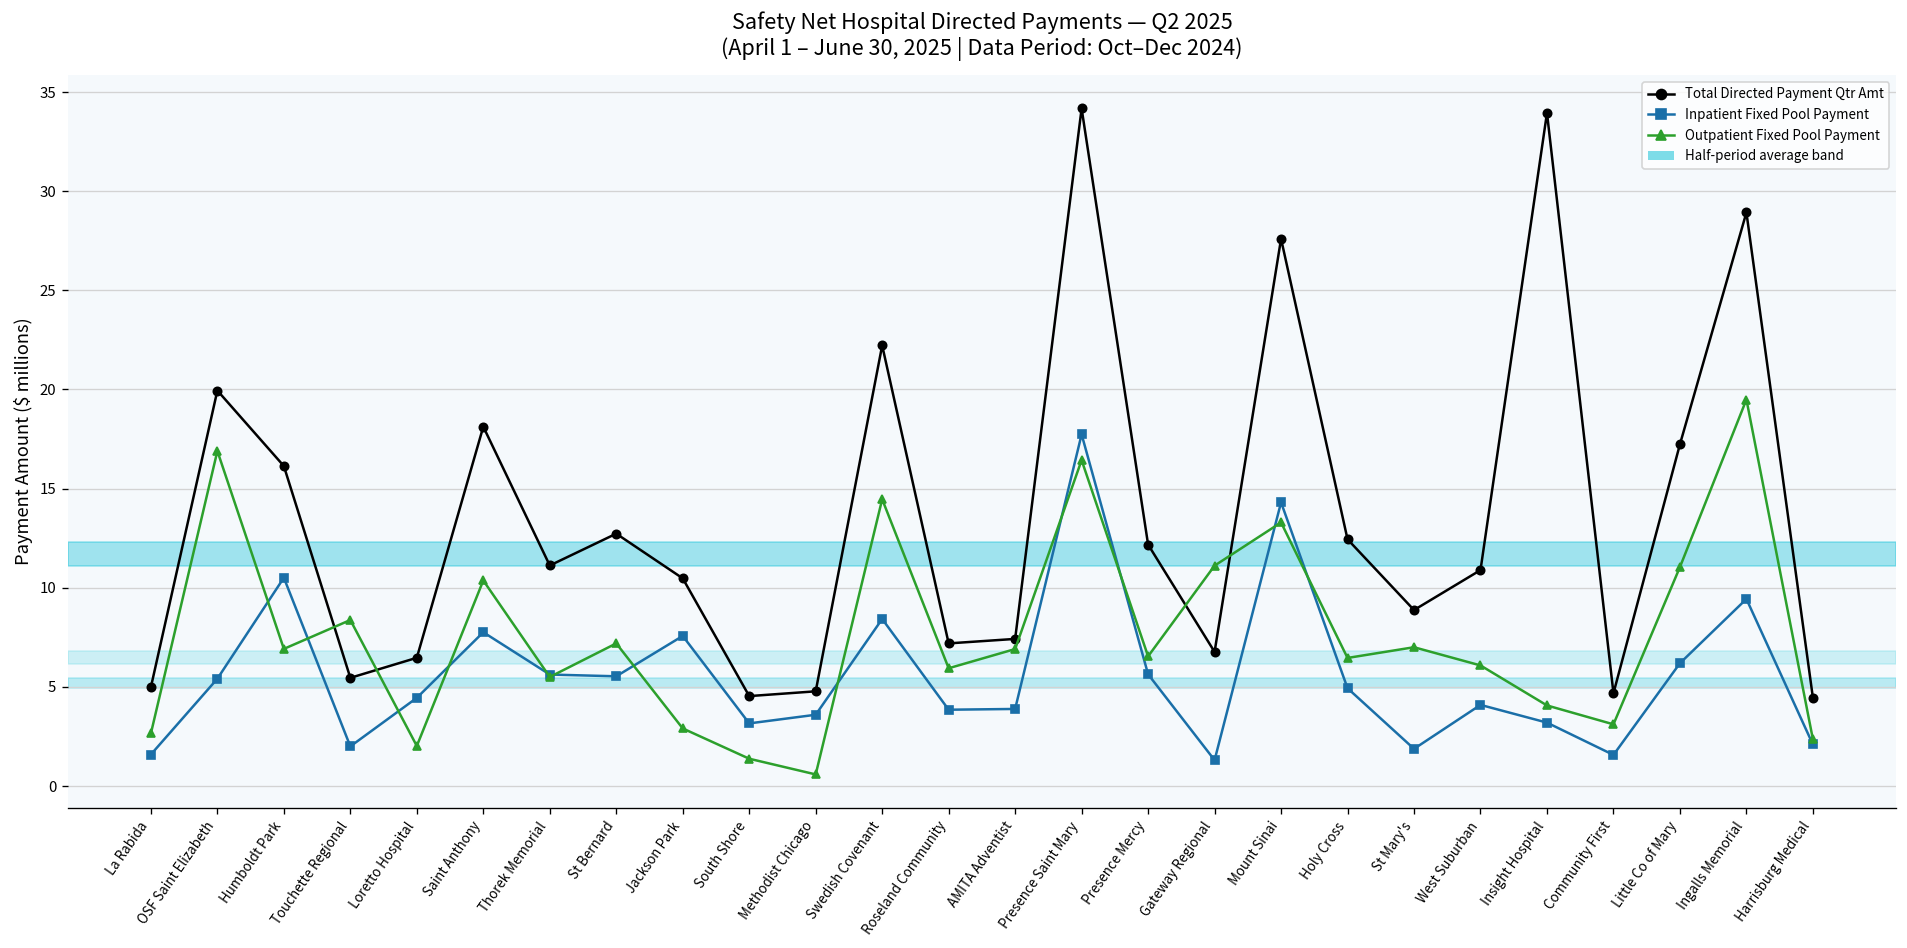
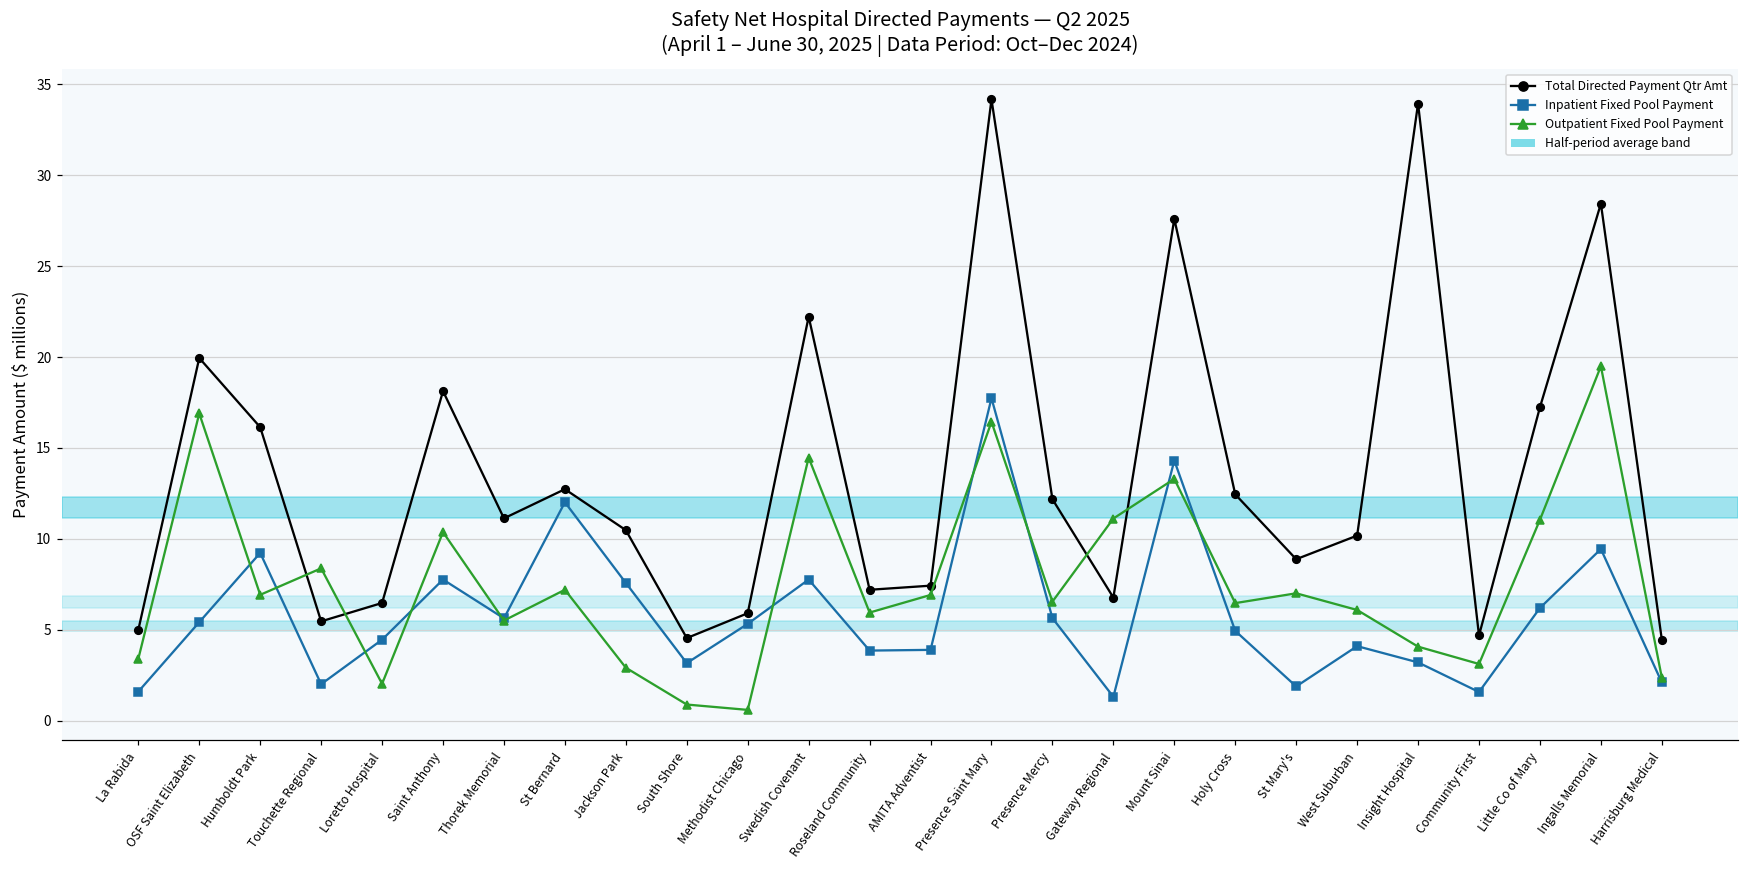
  {
    "Total Directed Payment Qtr Amt": {
      "La Rabida": 5.0,
      "OSF Saint Elizabeth": 19.9,
      "Humboldt Park": 16.1,
      "Touchette Regional": 5.5,
      "Loretto Hospital": 6.5,
      "Saint Anthony": 18.1,
      "Thorek Memorial": 11.1,
      "St Bernard": 12.7,
      "Jackson Park": 10.5,
      "South Shore": 4.5,
-     "Methodist Chicago": 4.8,
+     "Methodist Chicago": 5.9,
      "Swedish Covenant": 22.2,
      "Roseland Community": 7.2,
      "AMITA Adventist": 7.4,
      "Presence Saint Mary": 34.2,
      "Presence Mercy": 12.2,
      "Gateway Regional": 6.8,
      "Mount Sinai": 27.6,
      "Holy Cross": 12.4,
      "St Mary's": 8.9,
-     "West Suburban": 10.9,
+     "West Suburban": 10.2,
      "Insight Hospital": 33.9,
      "Community First": 4.7,
      "Little Co of Mary": 17.2,
-     "Ingalls Memorial": 28.9,
+     "Ingalls Memorial": 28.4,
      "Harrisburg Medical": 4.5
    },
    "Inpatient Fixed Pool Payment": {
      "La Rabida": 1.6,
      "OSF Saint Elizabeth": 5.4,
-     "Humboldt Park": 10.5,
+     "Humboldt Park": 9.2,
      "Touchette Regional": 2.0,
      "Loretto Hospital": 4.4,
      "Saint Anthony": 7.8,
-     "St Bernard": 5.5,
+     "St Bernard": 12.0,
      "Jackson Park": 7.6,
      "South Shore": 3.2,
-     "Methodist Chicago": 3.6,
-     "Swedish Covenant": 8.4,
+     "Methodist Chicago": 5.3,
+     "Swedish Covenant": 7.8,
      "Roseland Community": 3.8,
      "AMITA Adventist": 3.9,
      "Presence Saint Mary": 17.7,
      "Presence Mercy": 5.6,
      "Gateway Regional": 1.3,
      "Mount Sinai": 14.3,
      "Holy Cross": 4.9,
      "St Mary's": 1.9,
      "West Suburban": 4.1,
      "Insight Hospital": 3.2,
      "Community First": 1.6,
      "Little Co of Mary": 6.2,
      "Ingalls Memorial": 9.4,
      "Harrisburg Medical": 2.1
    },
    "Outpatient Fixed Pool Payment": {
-     "La Rabida": 2.7,
+     "La Rabida": 3.4,
      "OSF Saint Elizabeth": 16.9,
      "Humboldt Park": 6.9,
      "Touchette Regional": 8.4,
      "Loretto Hospital": 2.0,
      "Saint Anthony": 10.4,
      "St Bernard": 7.2,
      "Jackson Park": 2.9,
-     "South Shore": 1.4,
+     "South Shore": 0.9,
      "Methodist Chicago": 0.6,
      "Swedish Covenant": 14.5,
      "Roseland Community": 5.9,
      "AMITA Adventist": 6.9,
      "Presence Saint Mary": 16.4,
      "Presence Mercy": 6.5,
      "Gateway Regional": 11.1,
      "Mount Sinai": 13.3,
      "Holy Cross": 6.5,
      "St Mary's": 7.0,
      "West Suburban": 6.1,
      "Insight Hospital": 4.1,
      "Community First": 3.1,
      "Little Co of Mary": 11.0,
      "Ingalls Memorial": 19.5,
      "Harrisburg Medical": 2.4
    }
  }
